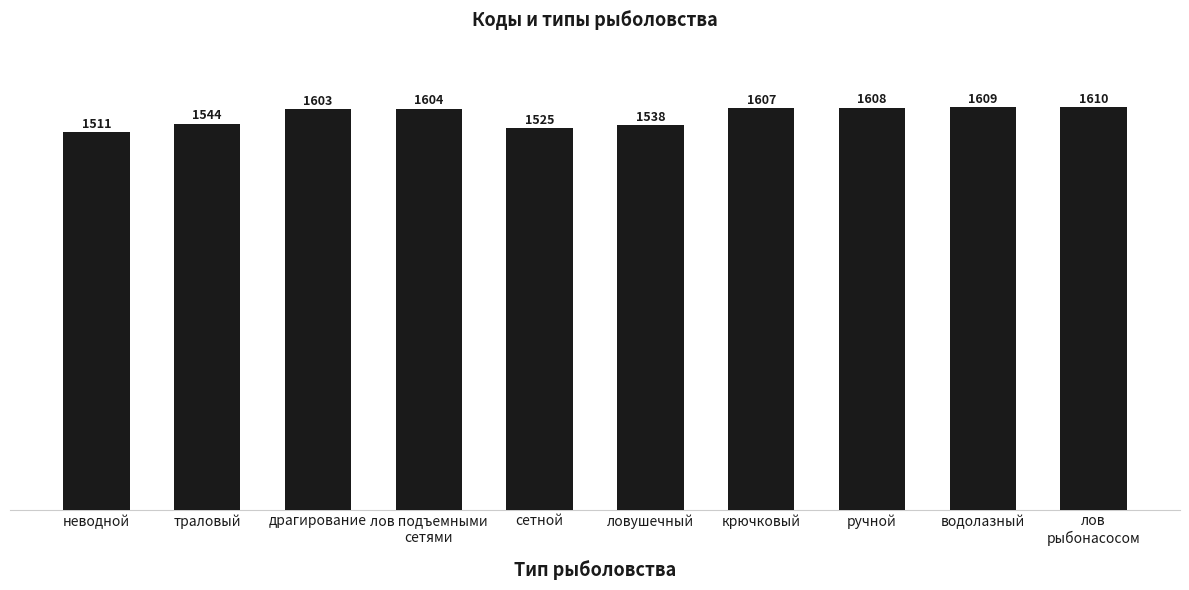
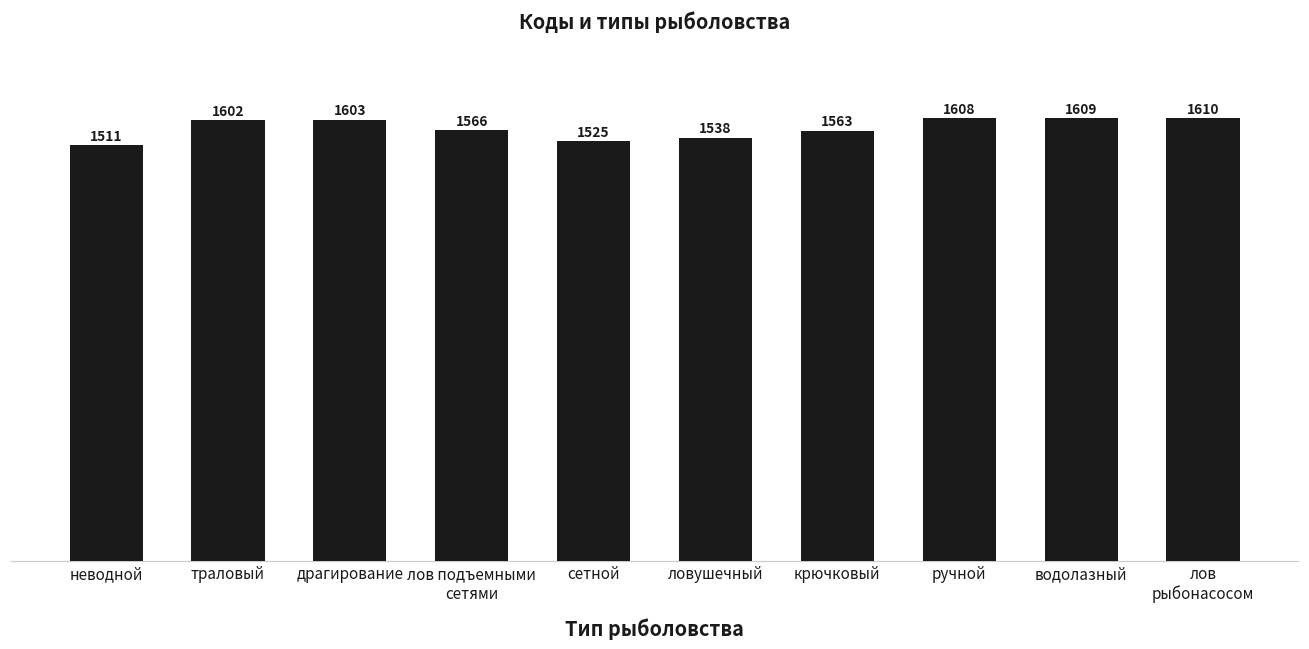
  {
    "неводной": 1511,
-   "траловый": 1544,
+   "траловый": 1602,
    "драгирование": 1603,
-   "лов подъемными сетями": 1604,
+   "лов подъемными сетями": 1566,
    "сетной": 1525,
    "ловушечный": 1538,
-   "крючковый": 1607,
+   "крючковый": 1563,
    "ручной": 1608,
    "водолазный": 1609,
    "лов рыбонасосом": 1610
  }
